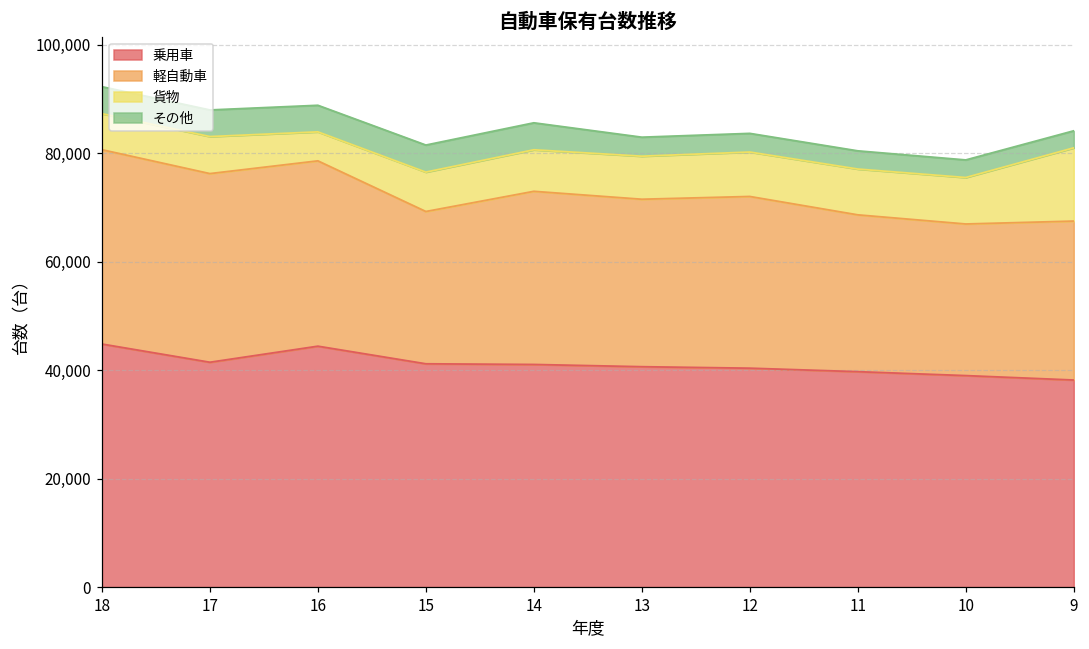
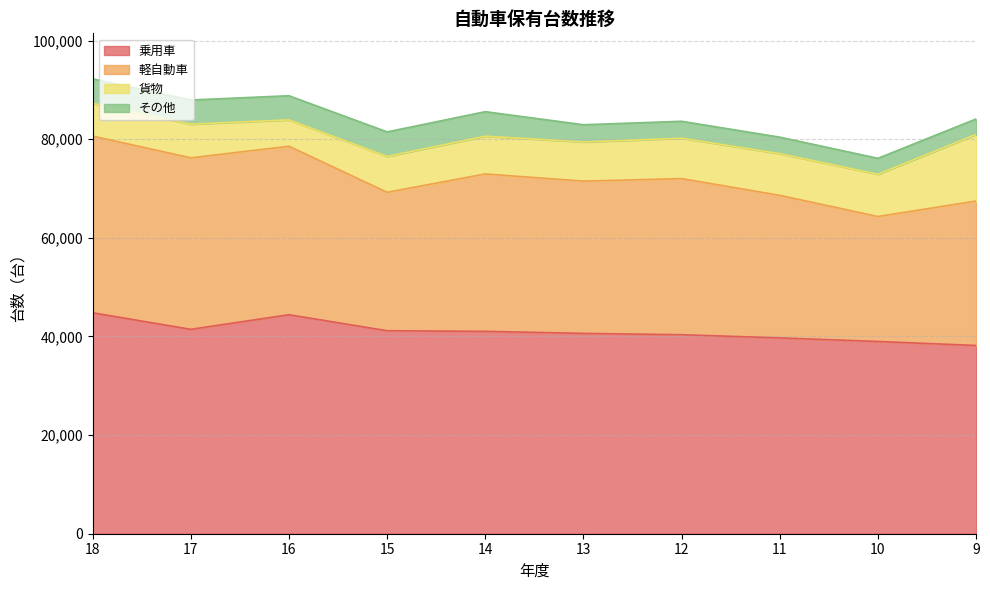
  {
    "乗用車": {
      "18": "45,000",
      "17": "41,000",
      "16": "44,000",
      "15": "41,000",
      "14": "41,000",
      "13": "41,000",
      "12": "40,000",
      "11": "40,000",
      "10": "39,000",
      "9": "38,000"
    },
    "軽自動車": {
      "18": "36,000",
      "17": "35,000",
      "16": "34,000",
      "15": "28,000",
      "14": "32,000",
      "13": "31,000",
      "12": "32,000",
      "11": "29,000",
-     "10": "28,000",
+     "10": "25,000",
      "9": "29,000"
    },
    "貨物": {
      "18": "7,000",
      "17": "7,000",
      "16": "5,000",
      "15": "7,000",
      "14": "8,000",
      "13": "8,000",
      "12": "8,000",
      "11": "8,000",
      "10": "9,000",
      "9": "14,000"
    },
    "その他": {
      "18": "5,000",
      "16": "5,000",
      "15": "5,000",
      "14": "5,000",
      "13": "4,000",
      "12": "3,000",
      "11": "3,000",
      "10": "3,000",
      "9": "3,000"
    }
  }
